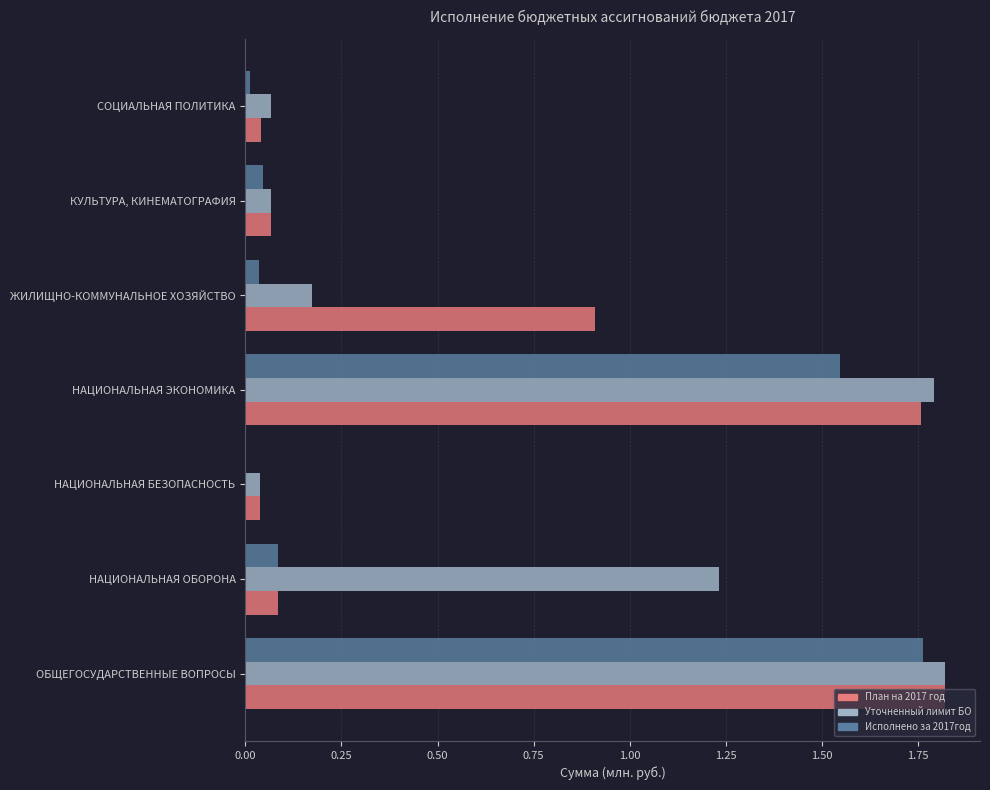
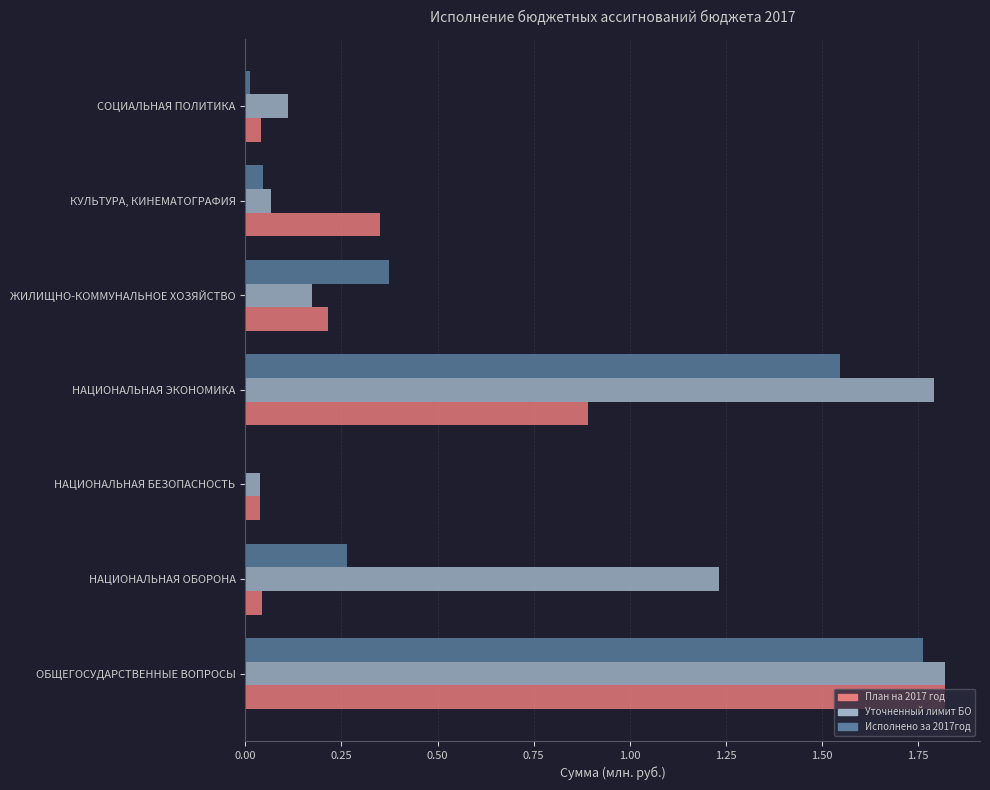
  {
    "План на 2017 год": {
      "СОЦИАЛЬНАЯ ПОЛИТИКА": 0.04,
-     "КУЛЬТУРА, КИНЕМАТОГРАФИЯ": 0.07,
-     "ЖИЛИЩНО-КОММУНАЛЬНОЕ ХОЗЯЙСТВО": 0.91,
-     "НАЦИОНАЛЬНАЯ ЭКОНОМИКА": 1.76,
+     "КУЛЬТУРА, КИНЕМАТОГРАФИЯ": 0.35,
+     "ЖИЛИЩНО-КОММУНАЛЬНОЕ ХОЗЯЙСТВО": 0.21,
+     "НАЦИОНАЛЬНАЯ ЭКОНОМИКА": 0.89,
      "НАЦИОНАЛЬНАЯ БЕЗОПАСНОСТЬ": 0.04,
-     "НАЦИОНАЛЬНАЯ ОБОРОНА": 0.08
+     "НАЦИОНАЛЬНАЯ ОБОРОНА": 0.04
    },
    "Уточненный лимит БО": {
-     "СОЦИАЛЬНАЯ ПОЛИТИКА": 0.07,
+     "СОЦИАЛЬНАЯ ПОЛИТИКА": 0.11,
      "КУЛЬТУРА, КИНЕМАТОГРАФИЯ": 0.07,
      "ЖИЛИЩНО-КОММУНАЛЬНОЕ ХОЗЯЙСТВО": 0.17,
      "НАЦИОНАЛЬНАЯ ЭКОНОМИКА": 1.79,
      "НАЦИОНАЛЬНАЯ БЕЗОПАСНОСТЬ": 0.04,
      "НАЦИОНАЛЬНАЯ ОБОРОНА": 1.23,
      "ОБЩЕГОСУДАРСТВЕННЫЕ ВОПРОСЫ": 1.82
    },
    "Исполнено за 2017год": {
      "СОЦИАЛЬНАЯ ПОЛИТИКА": 0.01,
      "КУЛЬТУРА, КИНЕМАТОГРАФИЯ": 0.05,
-     "ЖИЛИЩНО-КОММУНАЛЬНОЕ ХОЗЯЙСТВО": 0.04,
+     "ЖИЛИЩНО-КОММУНАЛЬНОЕ ХОЗЯЙСТВО": 0.37,
      "НАЦИОНАЛЬНАЯ ЭКОНОМИКА": 1.55,
      "НАЦИОНАЛЬНАЯ БЕЗОПАСНОСТЬ": 0.00,
-     "НАЦИОНАЛЬНАЯ ОБОРОНА": 0.08,
+     "НАЦИОНАЛЬНАЯ ОБОРОНА": 0.26,
      "ОБЩЕГОСУДАРСТВЕННЫЕ ВОПРОСЫ": 1.76
    }
  }
